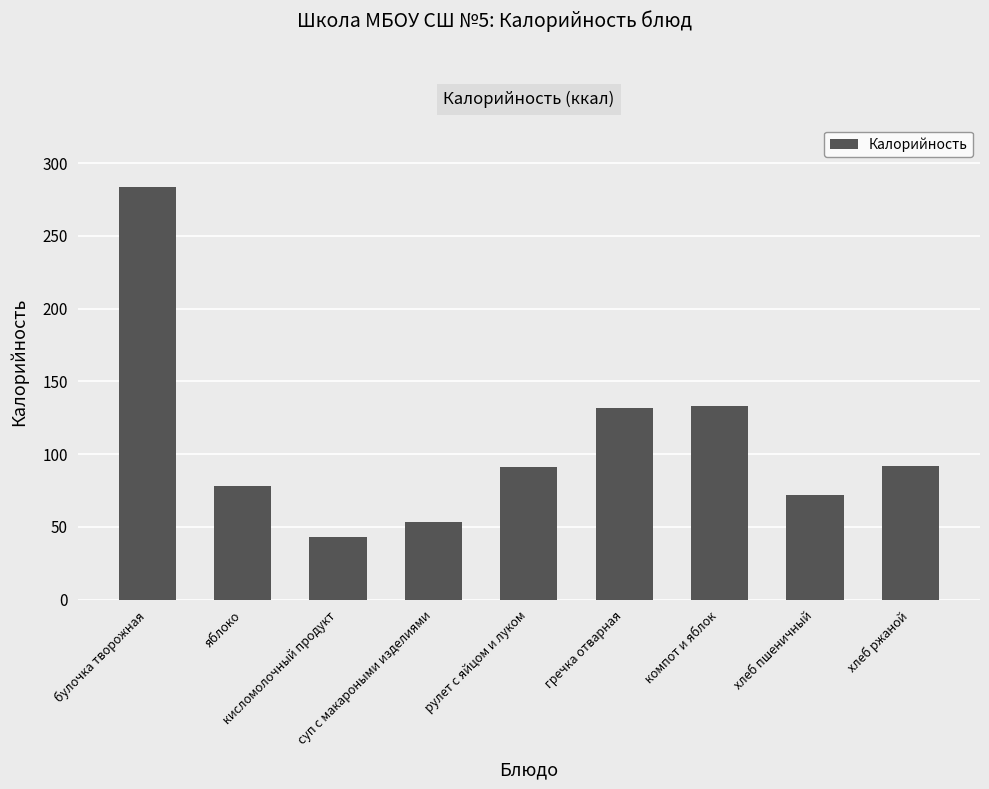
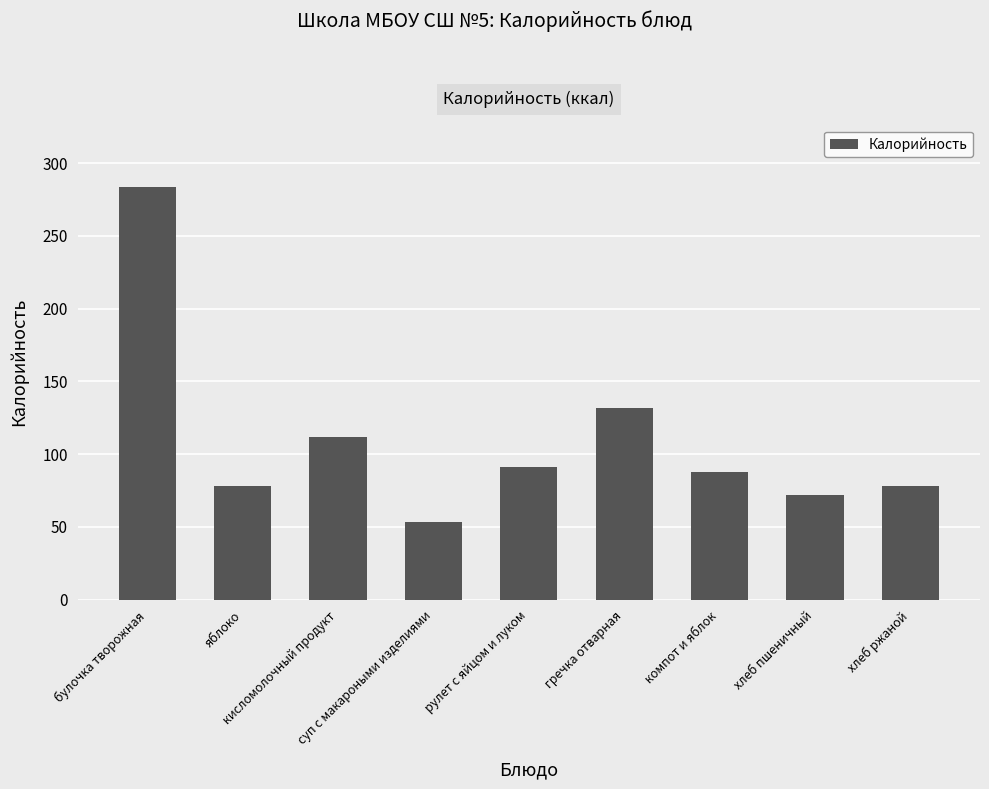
  {
    "булочка творожная": 284,
    "яблоко": 78,
-   "кисломолочный продукт": 43,
+   "кисломолочный продукт": 112,
    "суп с макароными изделиями": 53,
    "рулет с яйцом и луком": 91,
    "гречка отварная": 132,
-   "компот и яблок": 133,
+   "компот и яблок": 87,
    "хлеб пшеничный": 72,
-   "хлеб ржаной": 92
+   "хлеб ржаной": 78
  }
